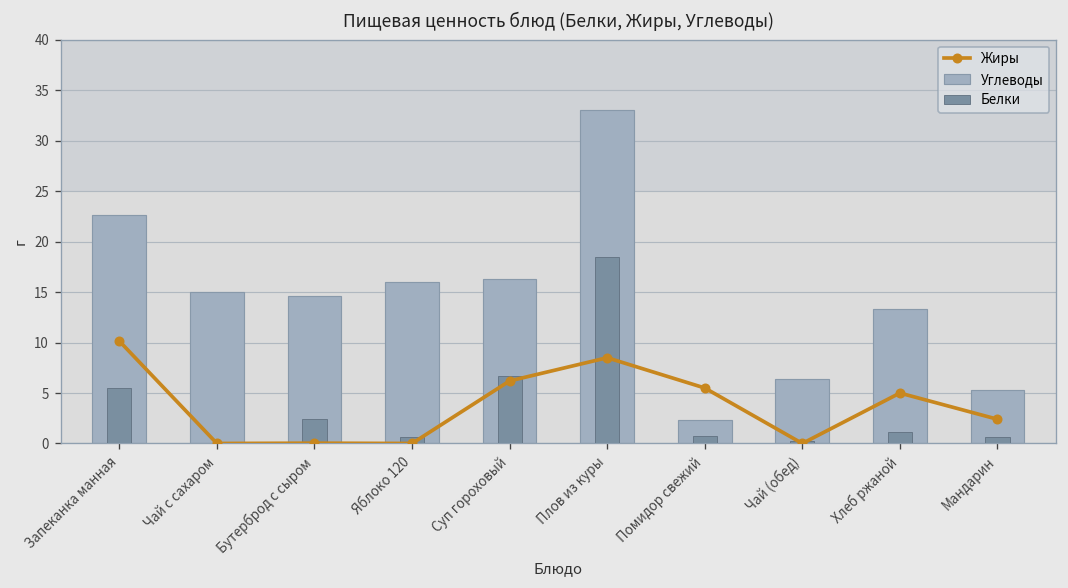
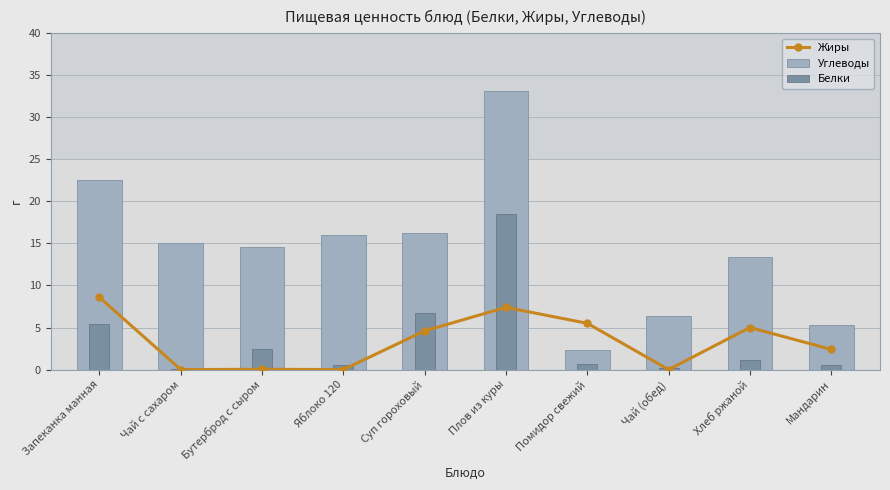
  {
    "Жиры": {
-     "Запеканка манная": 10,
+     "Запеканка манная": 9,
      "Чай с сахаром": 0,
      "Бутерброд с сыром": 0,
      "Яблоко 120": 0,
-     "Суп гороховый": 6,
-     "Плов из куры": 9,
+     "Суп гороховый": 5,
+     "Плов из куры": 7,
      "Помидор свежий": 6,
      "Чай (обед)": 0,
      "Хлеб ржаной": 5,
      "Мандарин": 2
    }
  }
